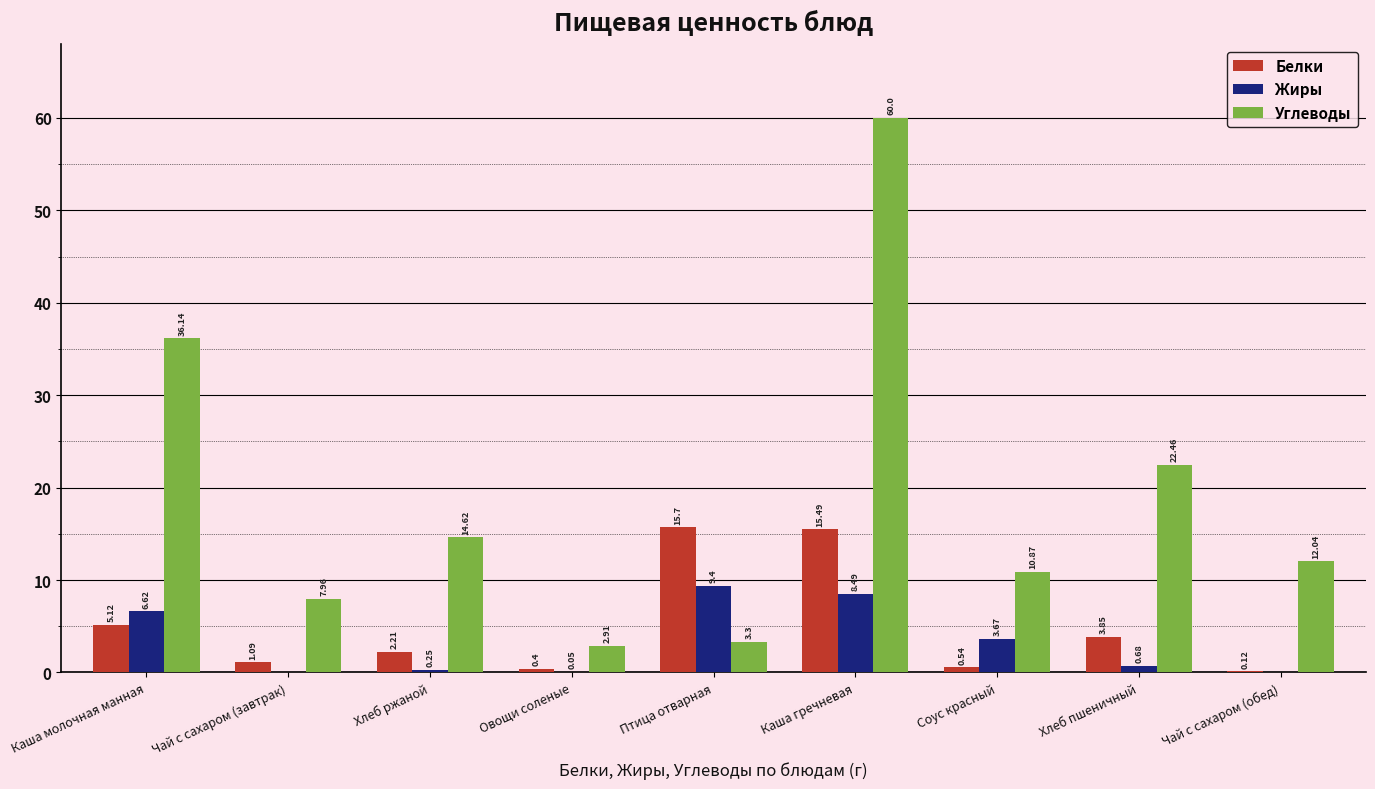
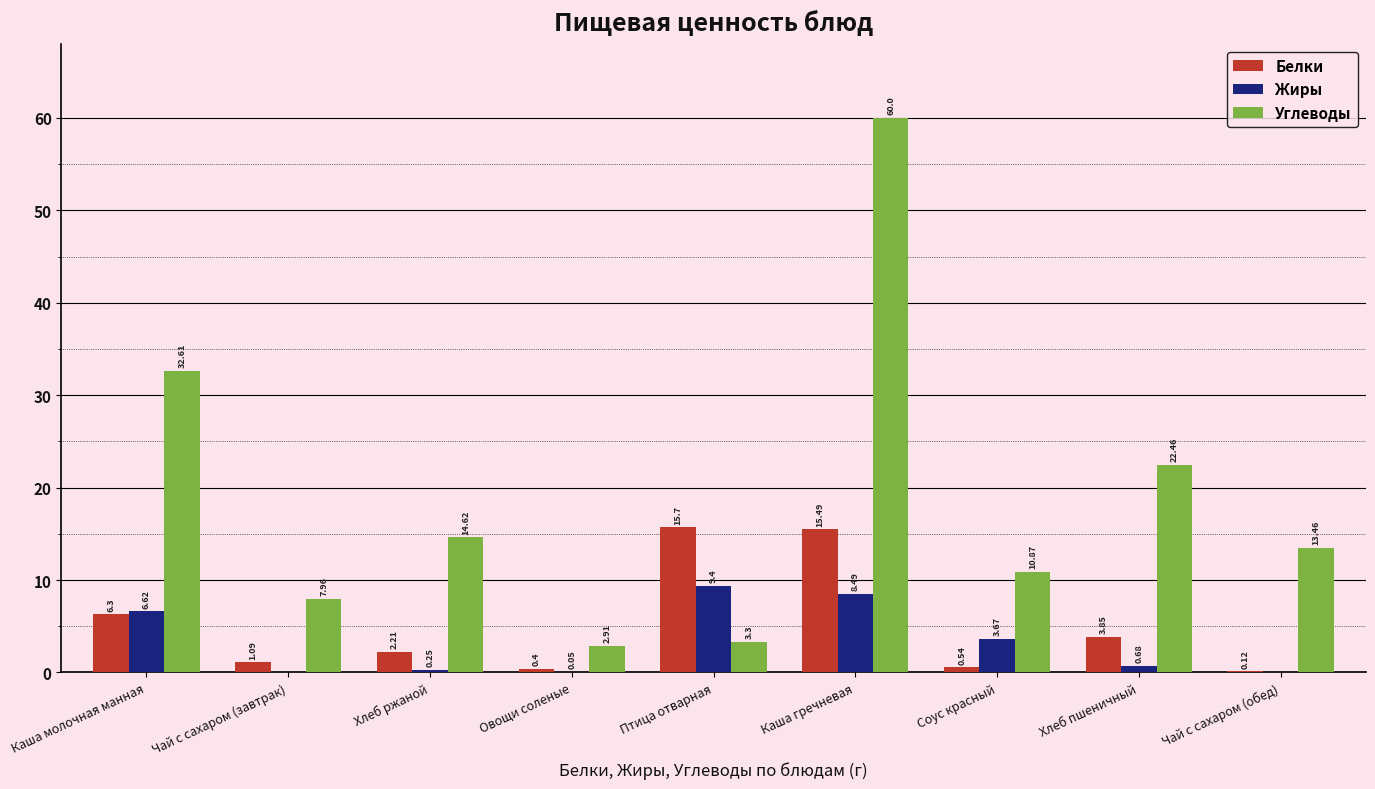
  {
    "Белки": {
-     "Каша молочная манная": 5.12,
+     "Каша молочная манная": 6.3,
      "Чай с сахаром (завтрак)": 1.09,
      "Хлеб ржаной": 2.21,
      "Овощи соленые": 0.4,
      "Птица отварная": 15.7,
      "Каша гречневая": 15.49,
      "Соус красный": 0.54,
      "Хлеб пшеничный": 3.85,
      "Чай с сахаром (обед)": 0.12
    },
    "Жиры": {
      "Каша молочная манная": 6.62,
      "Хлеб ржаной": 0.25,
      "Овощи соленые": 0.05,
      "Птица отварная": 9.4,
      "Каша гречневая": 8.49,
      "Соус красный": 3.67,
      "Хлеб пшеничный": 0.68
    },
    "Углеводы": {
-     "Каша молочная манная": 36.14,
+     "Каша молочная манная": 32.61,
      "Чай с сахаром (завтрак)": 7.96,
      "Хлеб ржаной": 14.62,
      "Овощи соленые": 2.91,
      "Птица отварная": 3.3,
      "Каша гречневая": 60.0,
      "Соус красный": 10.87,
      "Хлеб пшеничный": 22.46,
-     "Чай с сахаром (обед)": 12.04
+     "Чай с сахаром (обед)": 13.46
    }
  }
